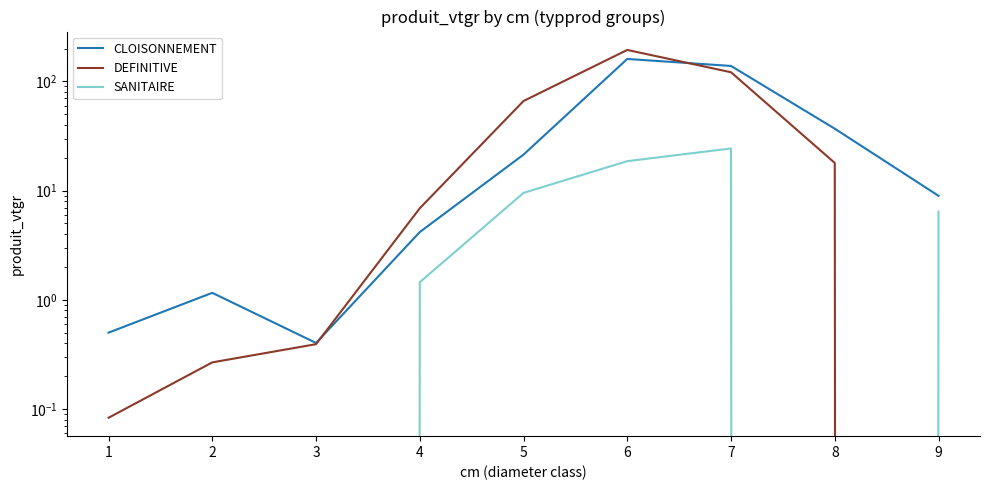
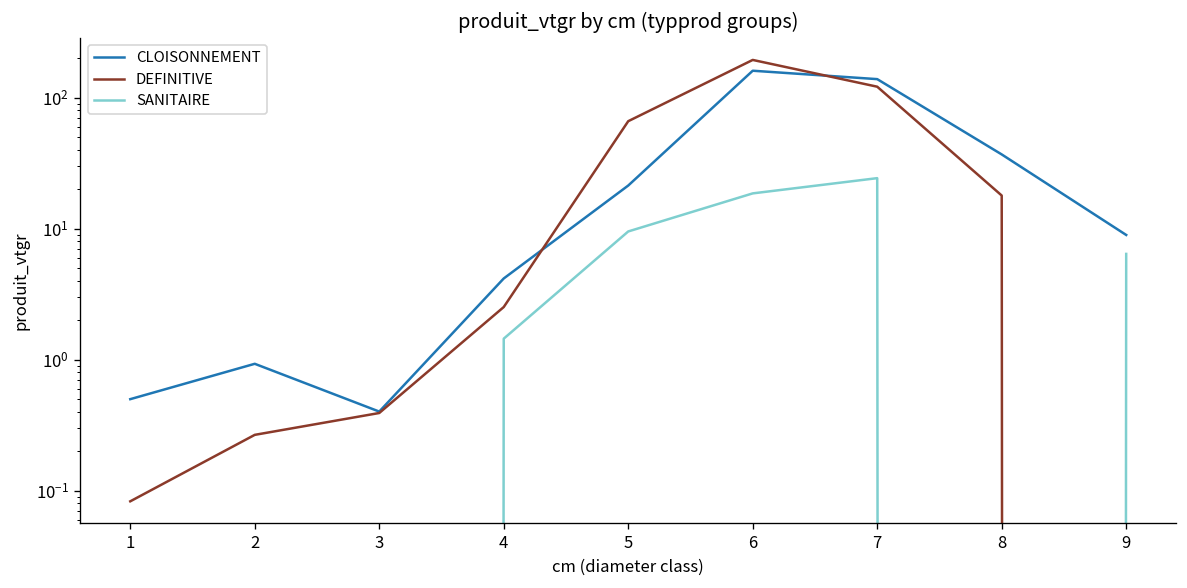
  {
    "CLOISONNEMENT": {
      "1": 0.5,
-     "2": 1.2,
+     "2": 0.9,
      "4": 4.2,
      "5": 21,
      "6": 160,
      "7": 140,
      "8": 37,
      "9": 9
    },
    "DEFINITIVE": {
      "1": 0.08,
      "2": 0.27,
-     "4": 7,
+     "4": 2.5,
      "5": 70,
      "6": 190,
      "7": 120,
      "8": 18
    },
    "SANITAIRE": {
      "4": 1.4,
      "5": 10,
      "6": 19,
      "7": 24,
      "9": 6
    }
  }
